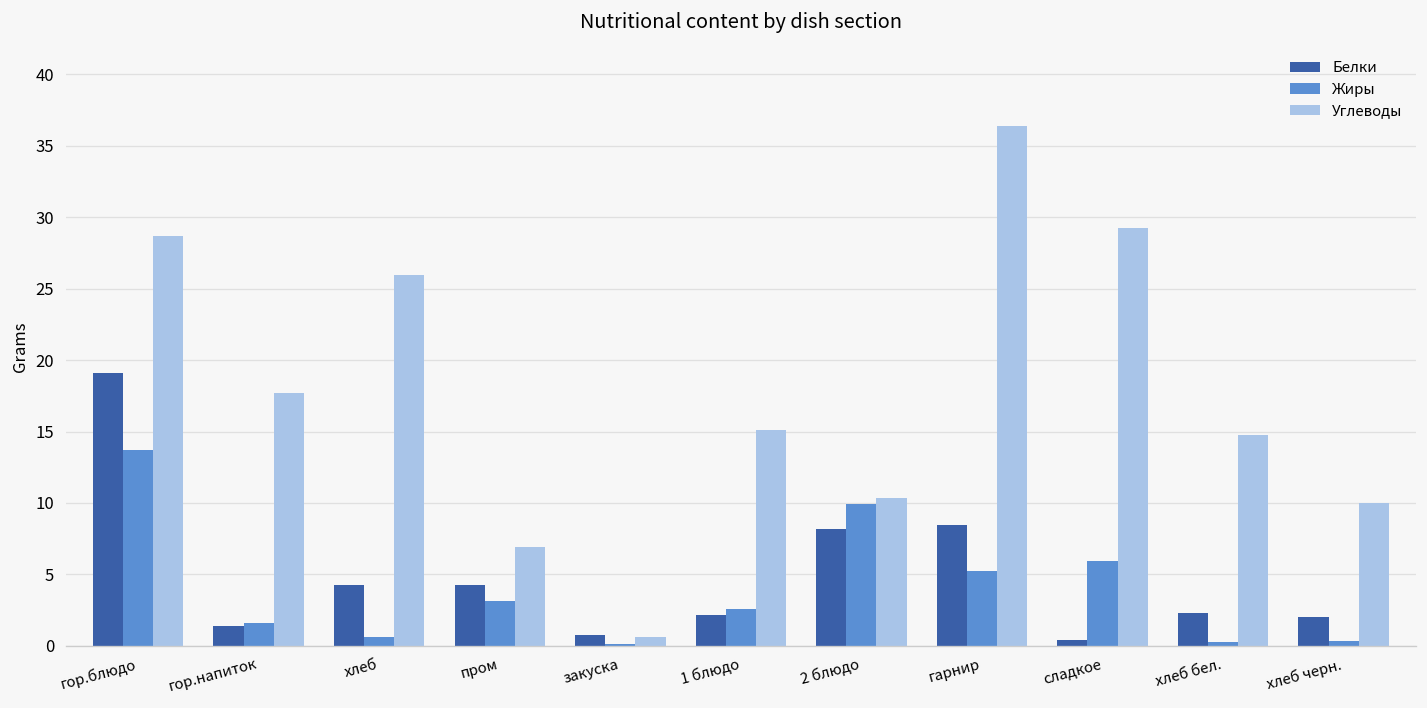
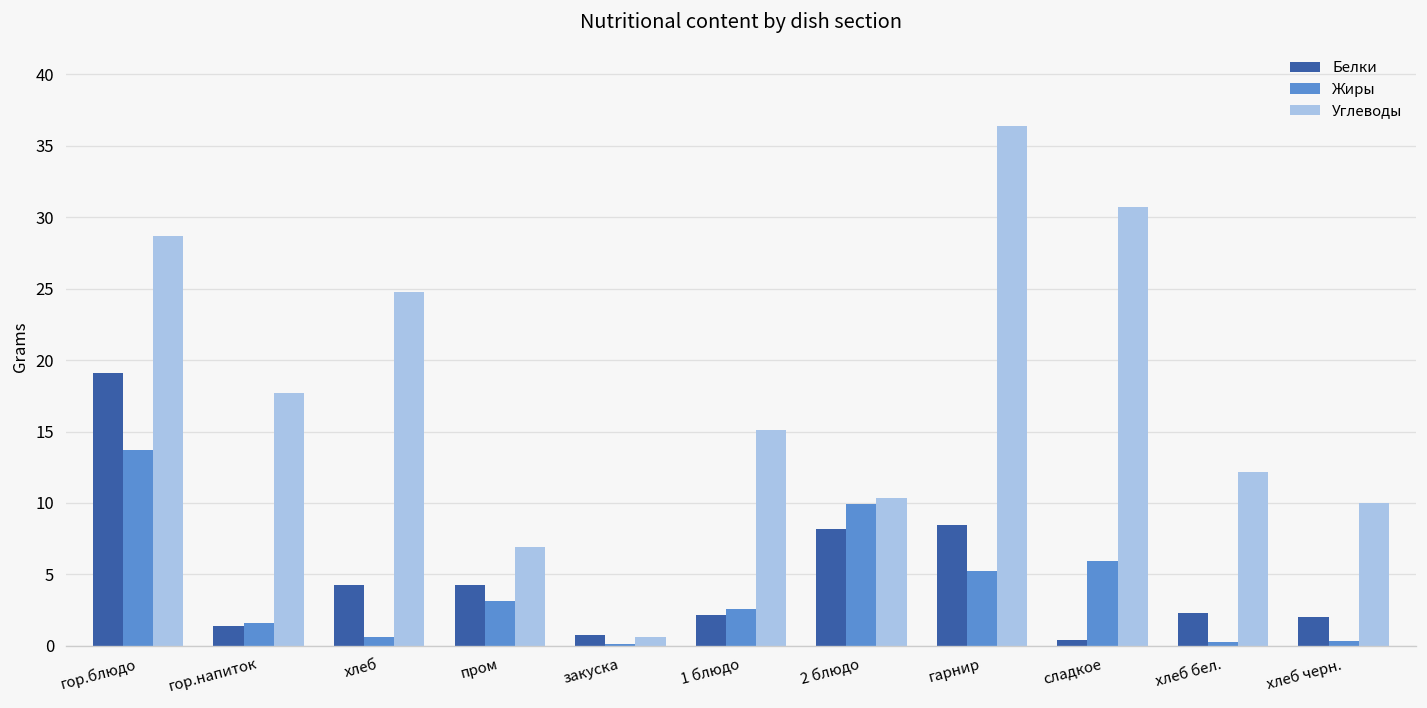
  {
    "Белки": {
      "гор.блюдо": 19.1,
      "гор.напиток": 1.4,
      "хлеб": 4.3,
      "пром": 4.3,
      "закуска": 0.7,
      "1 блюдо": 2.2,
      "2 блюдо": 8.2,
      "гарнир": 8.4,
      "сладкое": 0.4,
      "хлеб бел.": 2.3,
      "хлеб черн.": 2.0
    },
    "Жиры": {
      "гор.блюдо": 13.7,
      "гор.напиток": 1.6,
      "хлеб": 0.6,
      "пром": 3.1,
      "1 блюдо": 2.6,
      "2 блюдо": 9.9,
      "гарнир": 5.2,
      "сладкое": 5.9,
      "хлеб бел.": 0.2,
      "хлеб черн.": 0.4
    },
    "Углеводы": {
      "гор.блюдо": 28.7,
      "гор.напиток": 17.7,
-     "хлеб": 26.0,
+     "хлеб": 24.8,
      "пром": 6.9,
      "закуска": 0.6,
      "1 блюдо": 15.1,
      "2 блюдо": 10.4,
      "гарнир": 36.4,
-     "сладкое": 29.3,
-     "хлеб бел.": 14.8,
+     "сладкое": 30.7,
+     "хлеб бел.": 12.2,
      "хлеб черн.": 10.0
    }
  }
